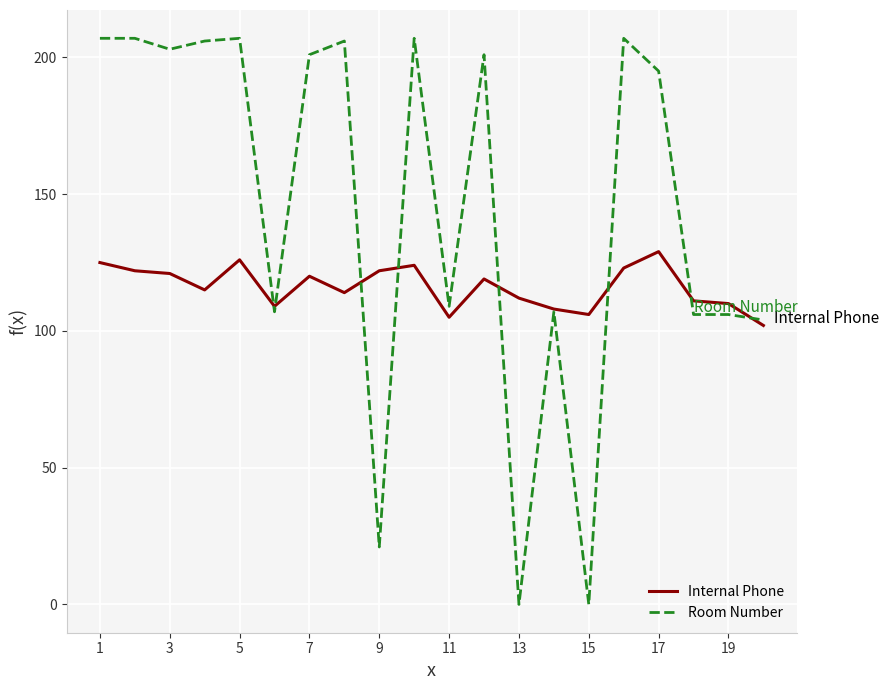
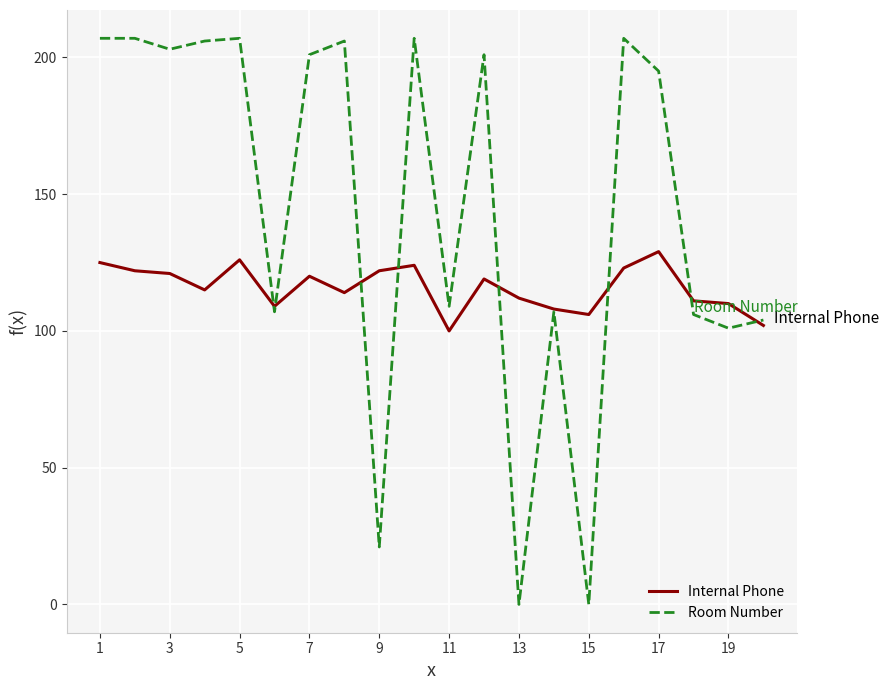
  {
    "Internal Phone": {
      "1": 125,
      "3": 121,
      "5": 126,
      "7": 120,
      "9": 122,
-     "11": 105,
+     "11": 100,
      "13": 112,
      "15": 106,
      "17": 129,
      "19": 110
    },
    "Room Number": {
      "1": 207,
      "3": 203,
      "5": 207,
      "7": 201,
      "9": 21,
      "11": 109,
      "13": 0,
      "15": 0,
      "17": 195,
-     "19": 106
+     "19": 101
    }
  }
